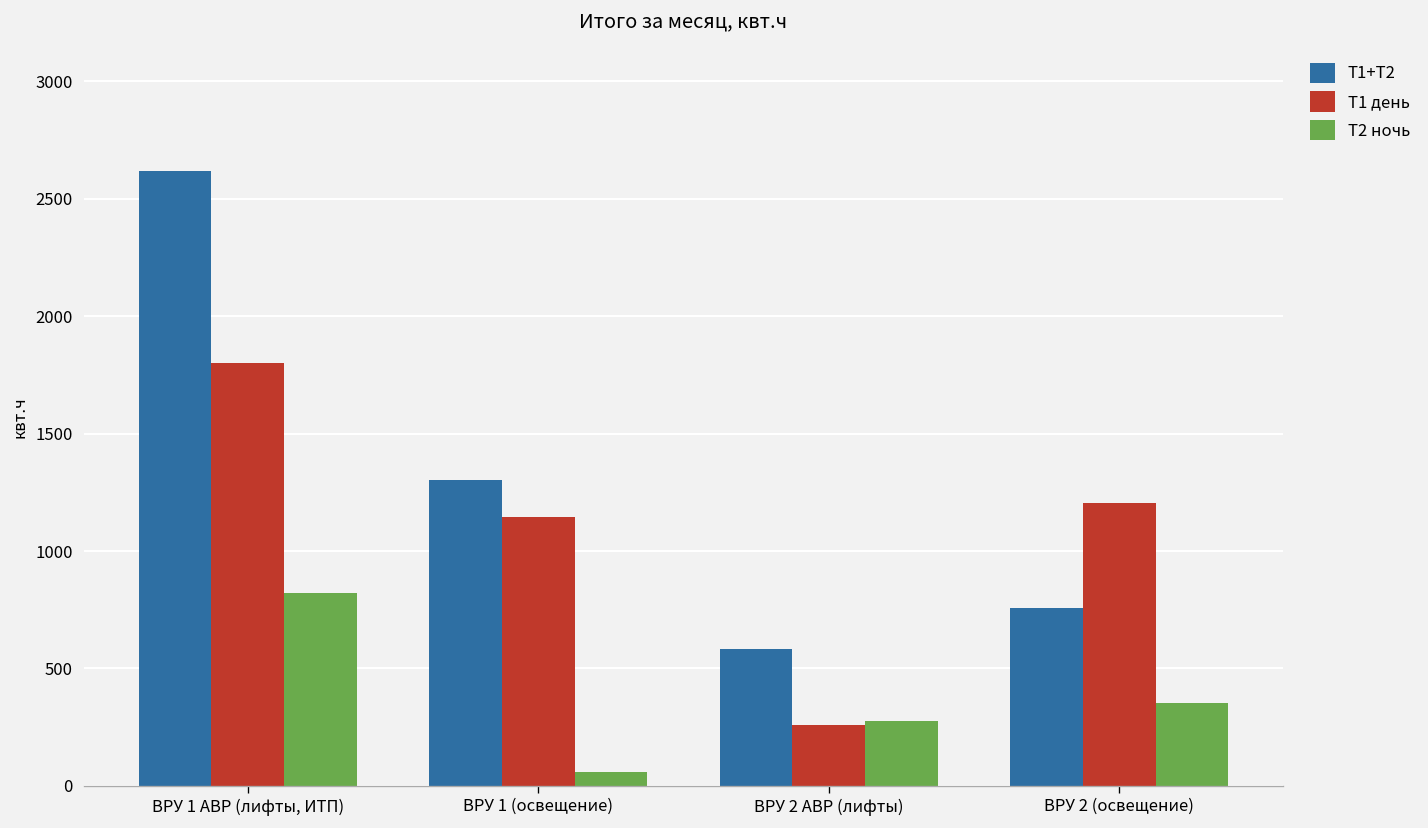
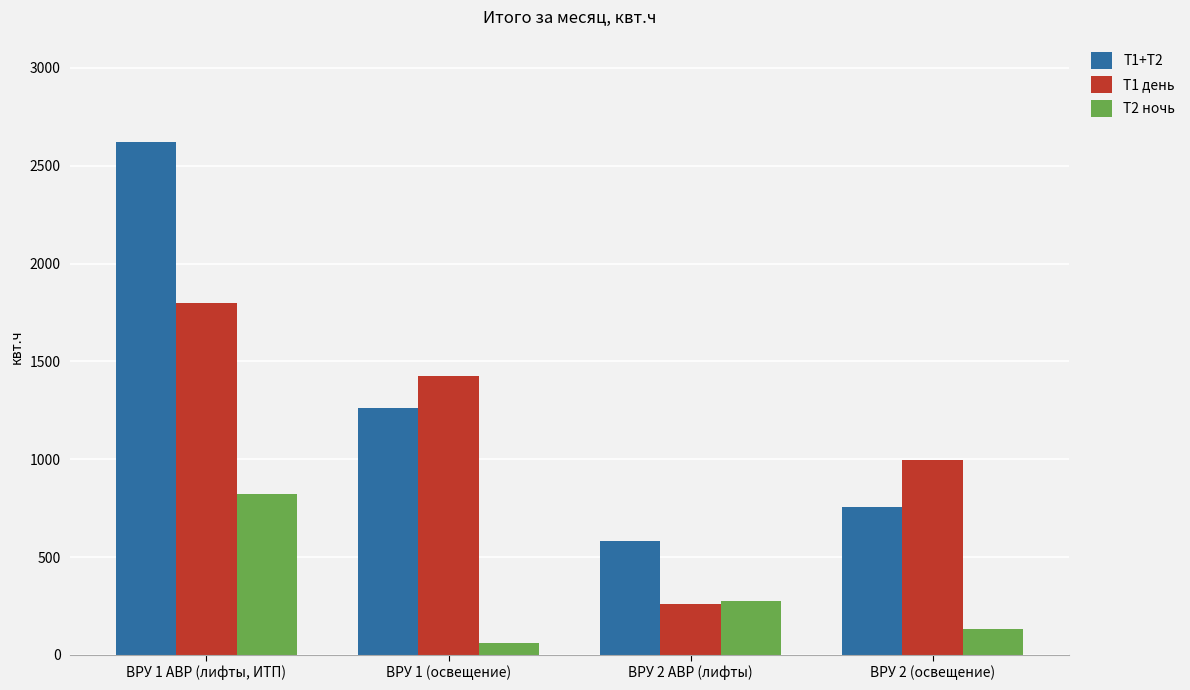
  {
    "Т1+Т2": {
      "ВРУ 1 АВР (лифты, ИТП)": 2620,
-     "ВРУ 1 (освещение)": 1300,
+     "ВРУ 1 (освещение)": 1260,
      "ВРУ 2 АВР (лифты)": 580,
      "ВРУ 2 (освещение)": 760
    },
    "Т1 день": {
      "ВРУ 1 АВР (лифты, ИТП)": 1800,
-     "ВРУ 1 (освещение)": 1140,
+     "ВРУ 1 (освещение)": 1430,
      "ВРУ 2 АВР (лифты)": 260,
-     "ВРУ 2 (освещение)": 1210
+     "ВРУ 2 (освещение)": 1000
    },
    "Т2 ночь": {
      "ВРУ 1 АВР (лифты, ИТП)": 820,
      "ВРУ 1 (освещение)": 60,
      "ВРУ 2 АВР (лифты)": 280,
-     "ВРУ 2 (освещение)": 350
+     "ВРУ 2 (освещение)": 130
    }
  }
